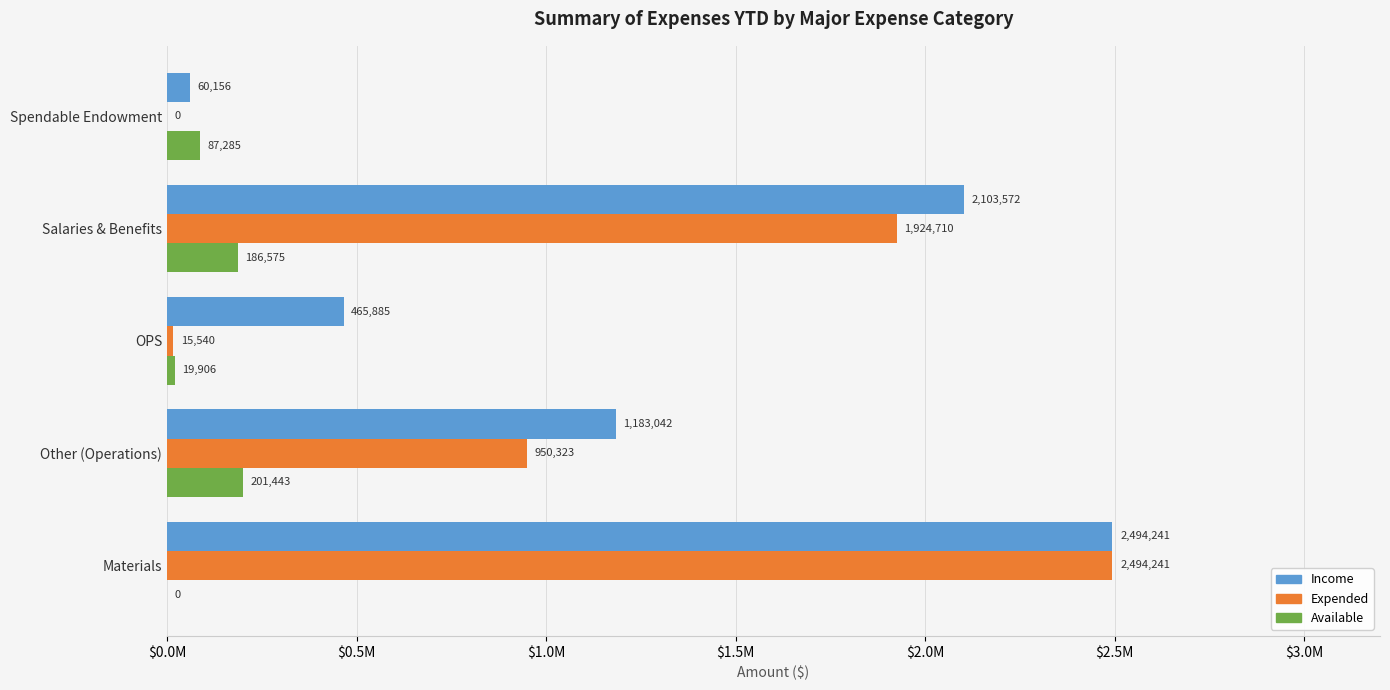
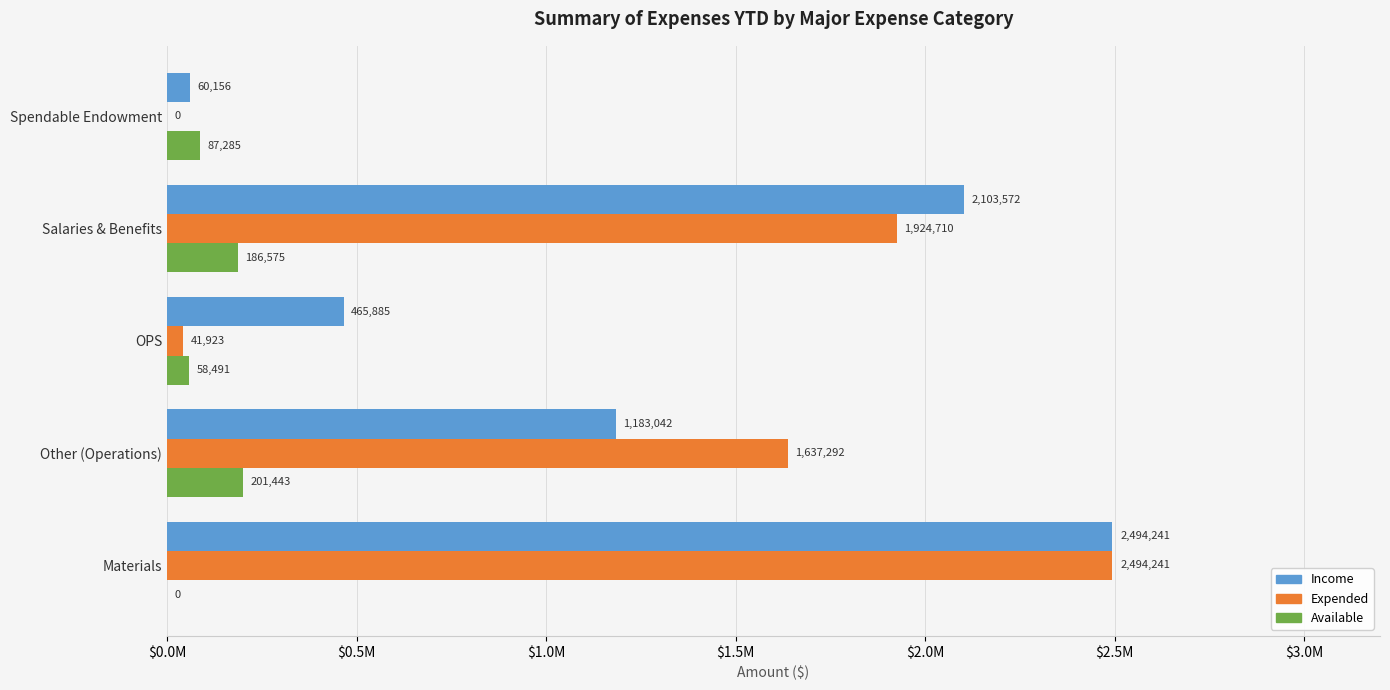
  {
    "Income": {
      "Spendable Endowment": "60,156",
      "Salaries & Benefits": "2,103,572",
      "OPS": "465,885",
      "Other (Operations)": "1,183,042",
      "Materials": "2,494,241"
    },
    "Expended": {
      "Spendable Endowment": "0",
      "Salaries & Benefits": "1,924,710",
-     "OPS": "15,540",
-     "Other (Operations)": "950,323",
+     "OPS": "41,923",
+     "Other (Operations)": "1,637,292",
      "Materials": "2,494,241"
    },
    "Available": {
      "Spendable Endowment": "87,285",
      "Salaries & Benefits": "186,575",
-     "OPS": "19,906",
+     "OPS": "58,491",
      "Other (Operations)": "201,443",
      "Materials": "0"
    }
  }
